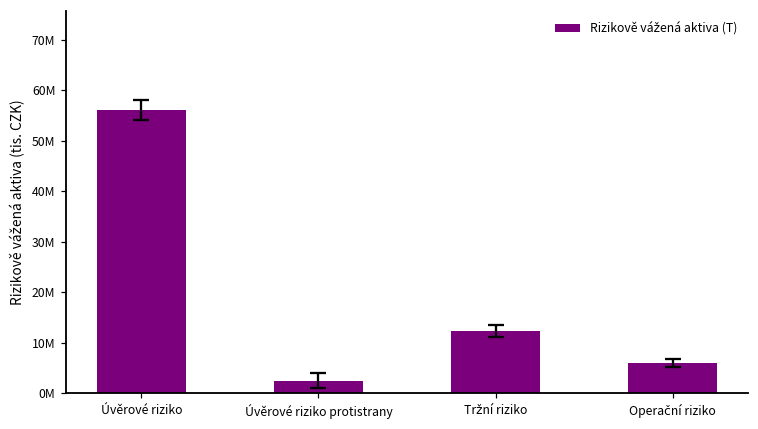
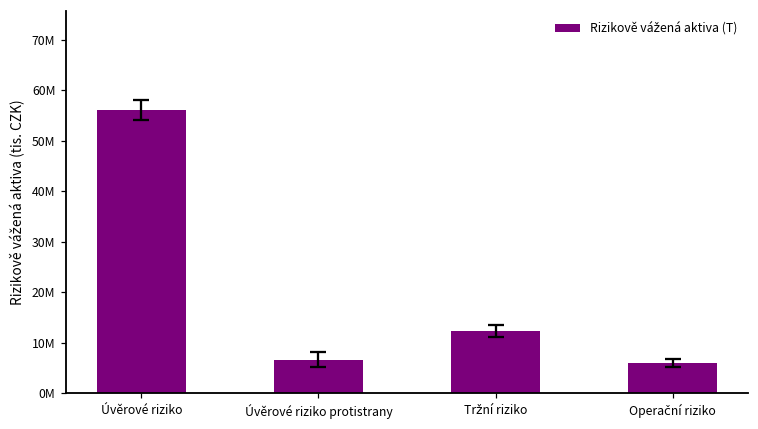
  {
    "Rizikově vážená aktiva (T)": {
      "Úvěrové riziko": 56000000,
-     "Úvěrové riziko protistrany": 3000000,
+     "Úvěrové riziko protistrany": 7000000,
      "Tržní riziko": 12000000,
      "Operační riziko": 6000000
    }
  }
